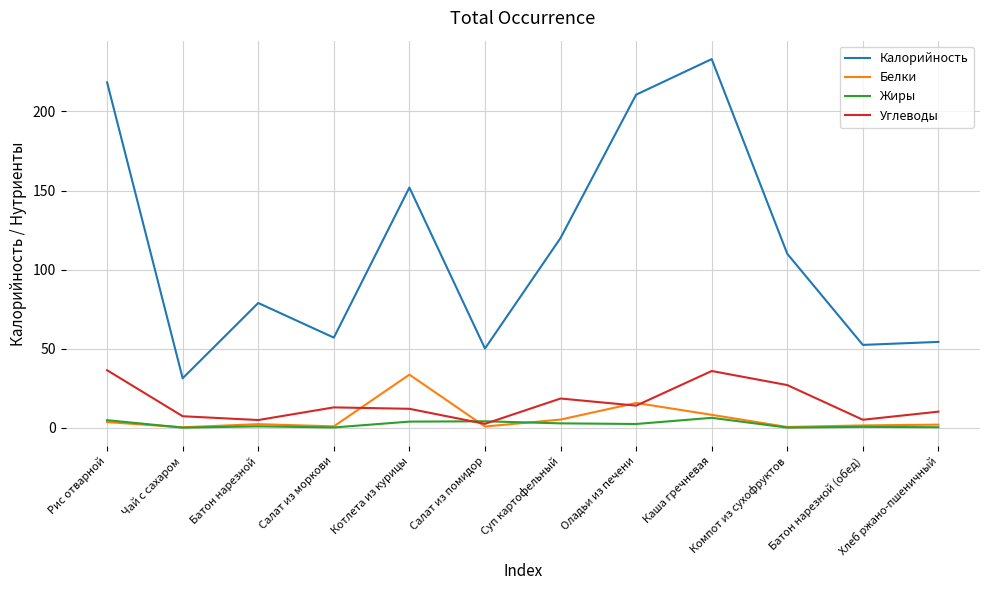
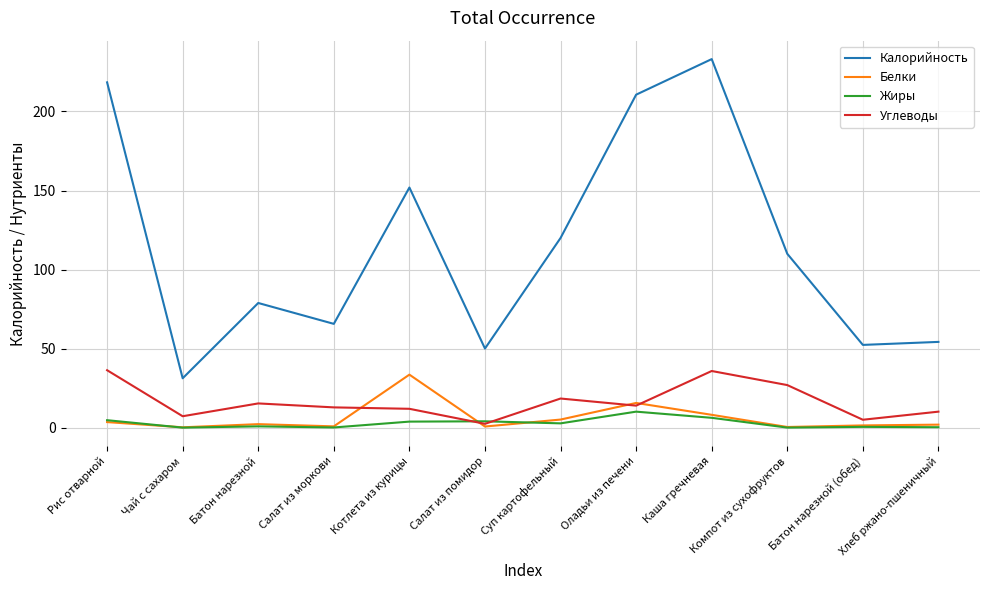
  {
    "Калорийность": {
      "Рис отварной": 218,
      "Чай с сахаром": 31,
      "Батон нарезной": 79,
-     "Салат из моркови": 57,
+     "Салат из моркови": 66,
      "Котлета из курицы": 152,
      "Салат из помидор": 50,
      "Суп картофельный": 120,
      "Оладьи из печени": 211,
      "Каша гречневая": 233,
      "Компот из сухофруктов": 110,
      "Батон нарезной (обед)": 52,
      "Хлеб ржано-пшеничный": 54
    },
    "Белки": {
      "Котлета из курицы": 34,
      "Салат из помидор": 1,
      "Суп картофельный": 5,
      "Оладьи из печени": 16,
      "Каша гречневая": 8
    },
    "Жиры": {
      "Котлета из курицы": 4,
      "Суп картофельный": 3,
-     "Оладьи из печени": 2,
+     "Оладьи из печени": 10,
      "Каша гречневая": 6
    },
    "Углеводы": {
      "Рис отварной": 36,
      "Чай с сахаром": 7,
-     "Батон нарезной": 5,
+     "Батон нарезной": 15,
      "Салат из моркови": 13,
      "Котлета из курицы": 12,
      "Суп картофельный": 19,
      "Оладьи из печени": 14,
      "Каша гречневая": 36,
      "Компот из сухофруктов": 27,
      "Батон нарезной (обед)": 5,
      "Хлеб ржано-пшеничный": 10
    }
  }
